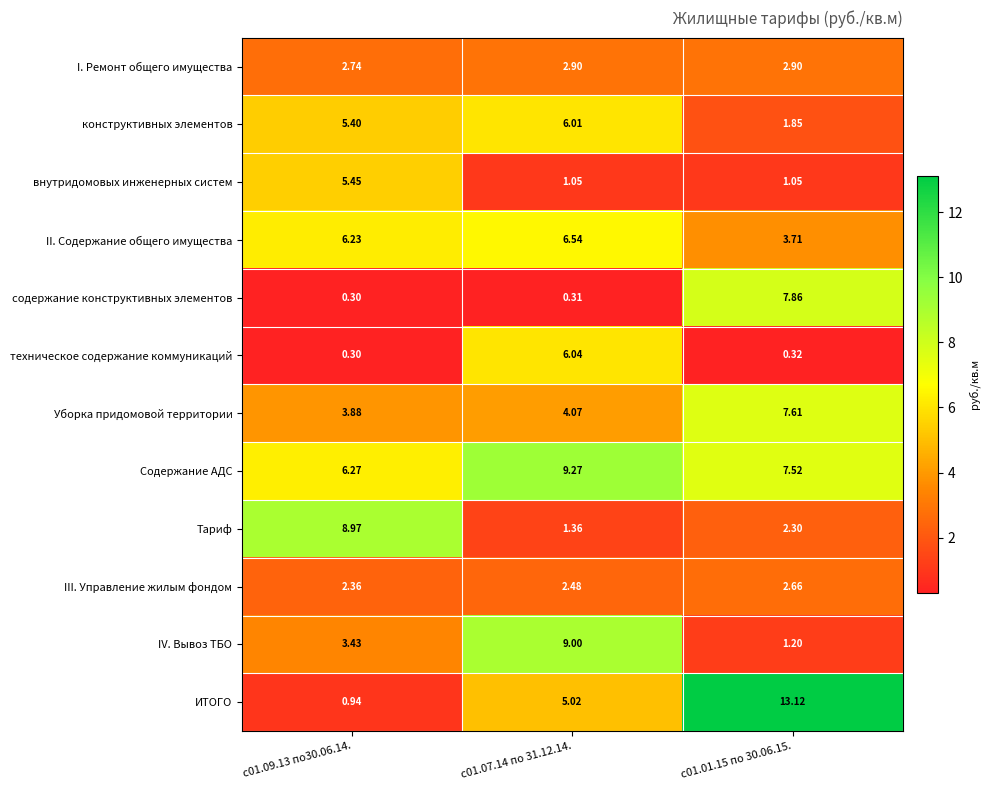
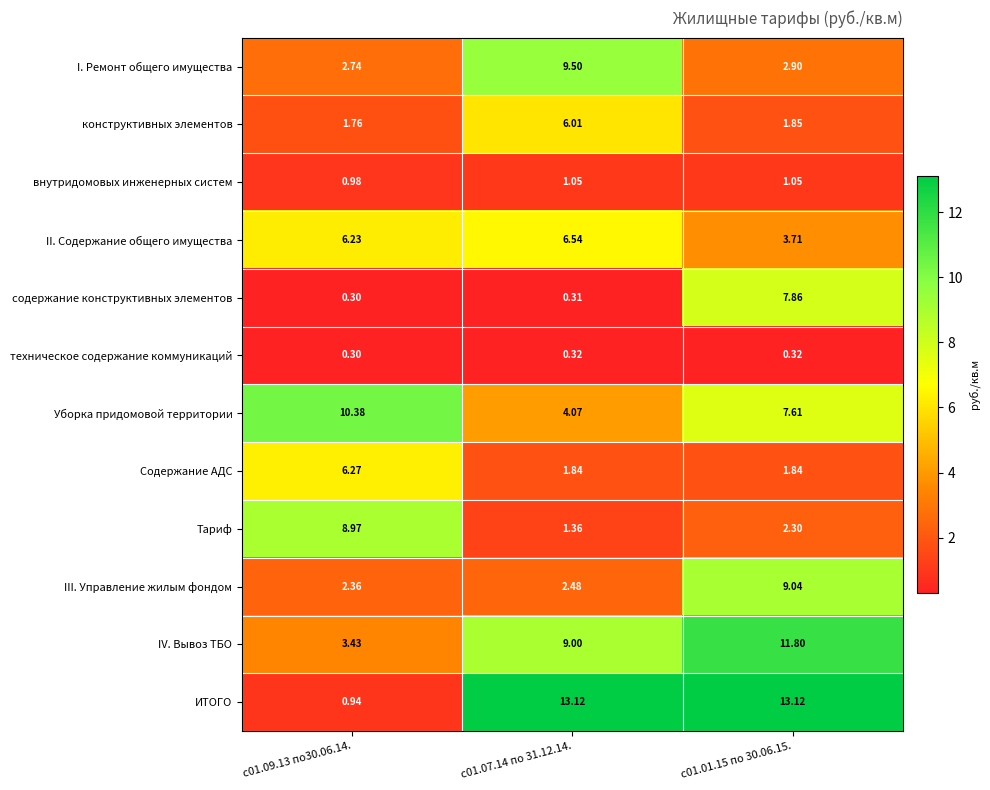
  {
    "I. Ремонт общего имущества": {
      "с01.09.13 по30.06.14.": 2.74,
-     "с01.07.14 по 31.12.14.": 2.90,
+     "с01.07.14 по 31.12.14.": 9.50,
      "с01.01.15 по 30.06.15.": 2.90
    },
    "конструктивных элементов": {
-     "с01.09.13 по30.06.14.": 5.40,
+     "с01.09.13 по30.06.14.": 1.76,
      "с01.07.14 по 31.12.14.": 6.01,
      "с01.01.15 по 30.06.15.": 1.85
    },
    "внутридомовых инженерных систем": {
-     "с01.09.13 по30.06.14.": 5.45,
+     "с01.09.13 по30.06.14.": 0.98,
      "с01.07.14 по 31.12.14.": 1.05,
      "с01.01.15 по 30.06.15.": 1.05
    },
    "II. Содержание общего имущества": {
      "с01.09.13 по30.06.14.": 6.23,
      "с01.07.14 по 31.12.14.": 6.54,
      "с01.01.15 по 30.06.15.": 3.71
    },
    "содержание конструктивных элементов": {
      "с01.09.13 по30.06.14.": 0.30,
      "с01.07.14 по 31.12.14.": 0.31,
      "с01.01.15 по 30.06.15.": 7.86
    },
    "техническое содержание коммуникаций": {
      "с01.09.13 по30.06.14.": 0.30,
-     "с01.07.14 по 31.12.14.": 6.04,
+     "с01.07.14 по 31.12.14.": 0.32,
      "с01.01.15 по 30.06.15.": 0.32
    },
    "Уборка придомовой территории": {
-     "с01.09.13 по30.06.14.": 3.88,
+     "с01.09.13 по30.06.14.": 10.38,
      "с01.07.14 по 31.12.14.": 4.07,
      "с01.01.15 по 30.06.15.": 7.61
    },
    "Содержание АДС": {
      "с01.09.13 по30.06.14.": 6.27,
-     "с01.07.14 по 31.12.14.": 9.27,
-     "с01.01.15 по 30.06.15.": 7.52
+     "с01.07.14 по 31.12.14.": 1.84,
+     "с01.01.15 по 30.06.15.": 1.84
    },
    "Тариф": {
      "с01.09.13 по30.06.14.": 8.97,
      "с01.07.14 по 31.12.14.": 1.36,
      "с01.01.15 по 30.06.15.": 2.30
    },
    "III. Управление жилым фондом": {
      "с01.09.13 по30.06.14.": 2.36,
      "с01.07.14 по 31.12.14.": 2.48,
-     "с01.01.15 по 30.06.15.": 2.66
+     "с01.01.15 по 30.06.15.": 9.04
    },
    "IV. Вывоз ТБО": {
      "с01.09.13 по30.06.14.": 3.43,
      "с01.07.14 по 31.12.14.": 9.00,
-     "с01.01.15 по 30.06.15.": 1.20
+     "с01.01.15 по 30.06.15.": 11.80
    },
    "ИТОГО": {
      "с01.09.13 по30.06.14.": 0.94,
-     "с01.07.14 по 31.12.14.": 5.02,
+     "с01.07.14 по 31.12.14.": 13.12,
      "с01.01.15 по 30.06.15.": 13.12
    }
  }
